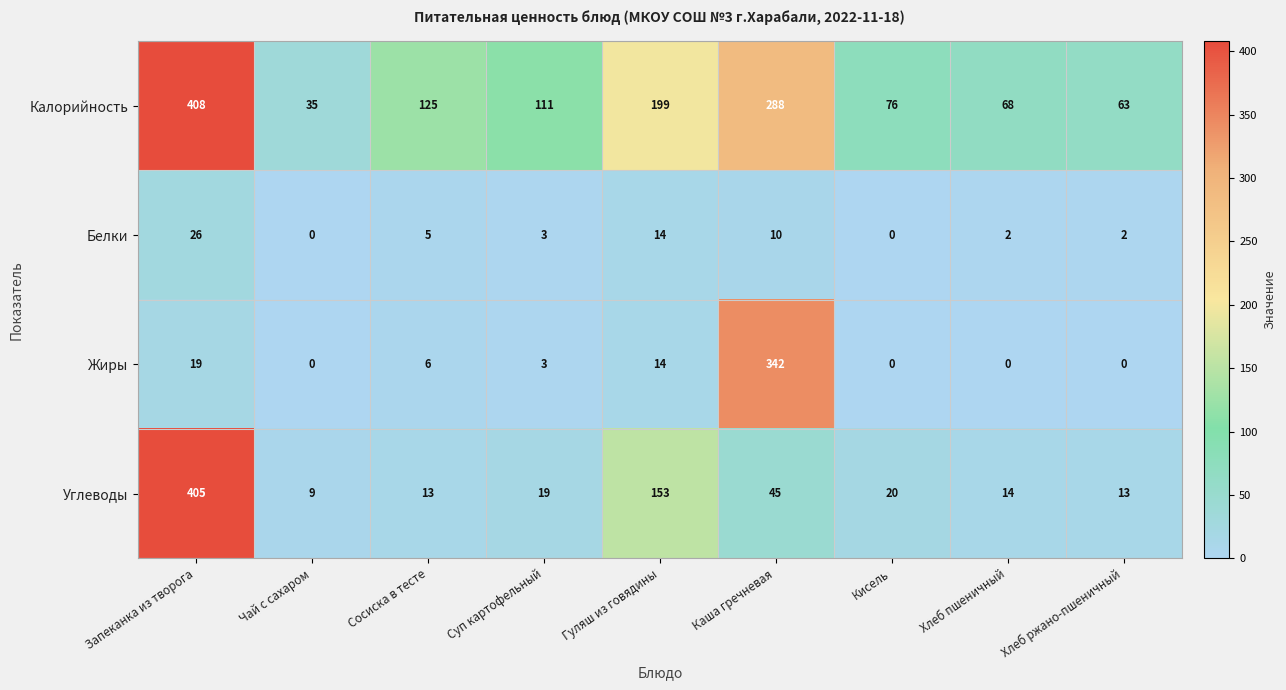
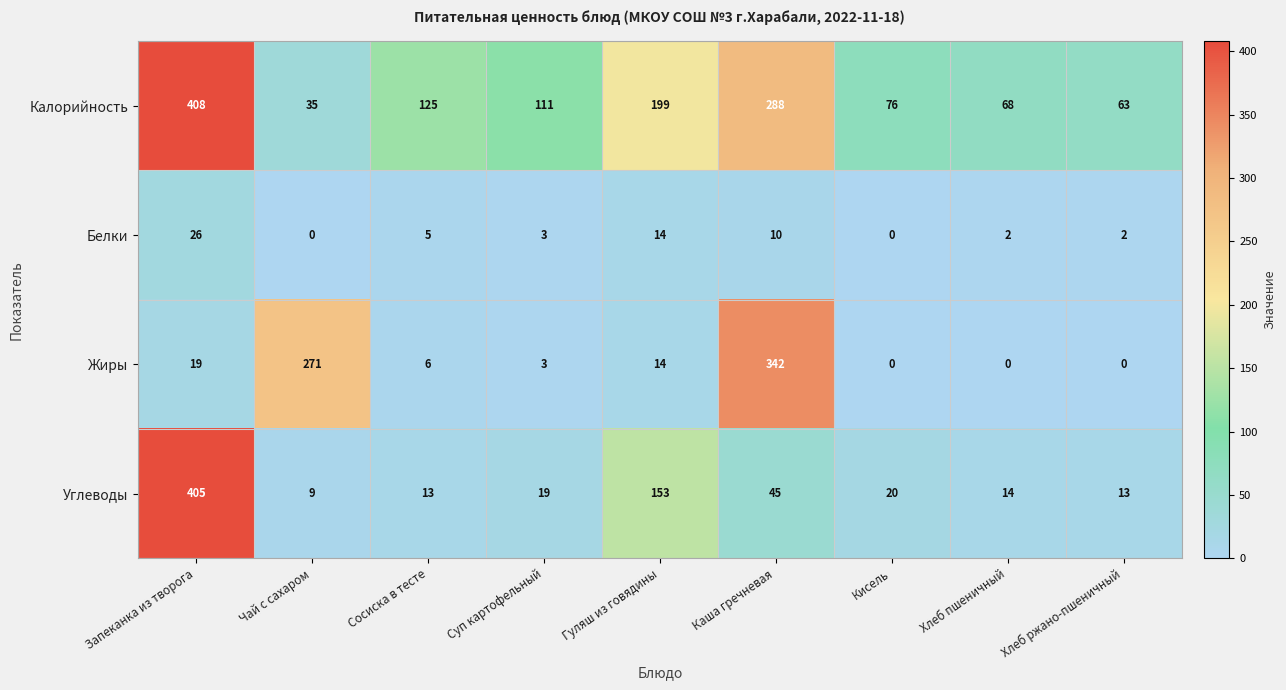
  {
    "Калорийность": {
      "Запеканка из творога": 408,
      "Чай с сахаром": 35,
      "Сосиска в тесте": 125,
      "Суп картофельный": 111,
      "Гуляш из говядины": 199,
      "Каша гречневая": 288,
      "Кисель": 76,
      "Хлеб пшеничный": 68,
      "Хлеб ржано-пшеничный": 63
    },
    "Белки": {
      "Запеканка из творога": 26,
      "Чай с сахаром": 0,
      "Сосиска в тесте": 5,
      "Суп картофельный": 3,
      "Гуляш из говядины": 14,
      "Каша гречневая": 10,
      "Кисель": 0,
      "Хлеб пшеничный": 2,
      "Хлеб ржано-пшеничный": 2
    },
    "Жиры": {
      "Запеканка из творога": 19,
-     "Чай с сахаром": 0,
+     "Чай с сахаром": 271,
      "Сосиска в тесте": 6,
      "Суп картофельный": 3,
      "Гуляш из говядины": 14,
      "Каша гречневая": 342,
      "Кисель": 0,
      "Хлеб пшеничный": 0,
      "Хлеб ржано-пшеничный": 0
    },
    "Углеводы": {
      "Запеканка из творога": 405,
      "Чай с сахаром": 9,
      "Сосиска в тесте": 13,
      "Суп картофельный": 19,
      "Гуляш из говядины": 153,
      "Каша гречневая": 45,
      "Кисель": 20,
      "Хлеб пшеничный": 14,
      "Хлеб ржано-пшеничный": 13
    }
  }
